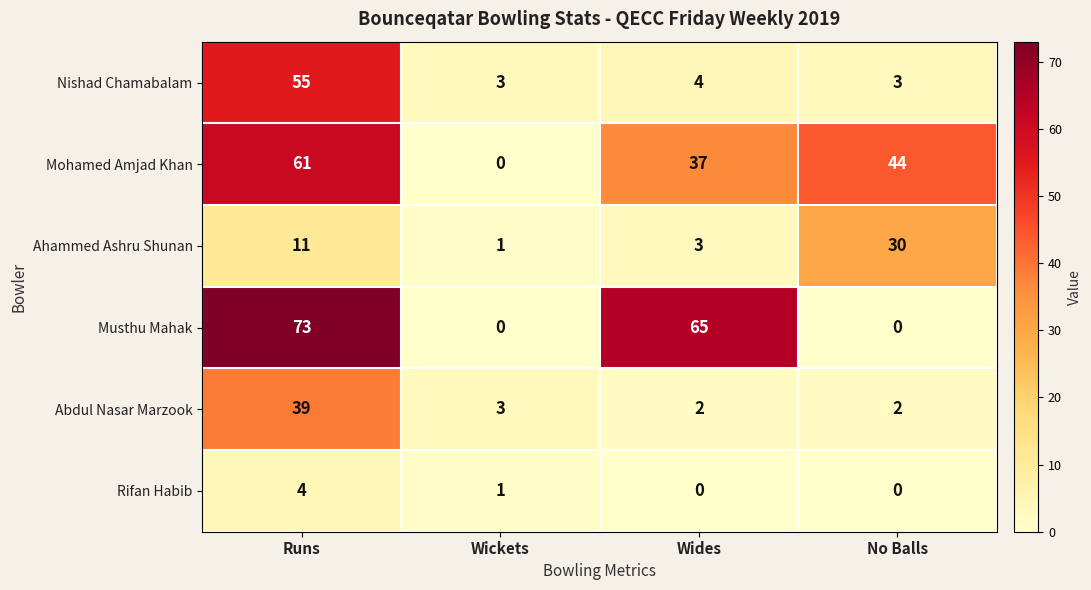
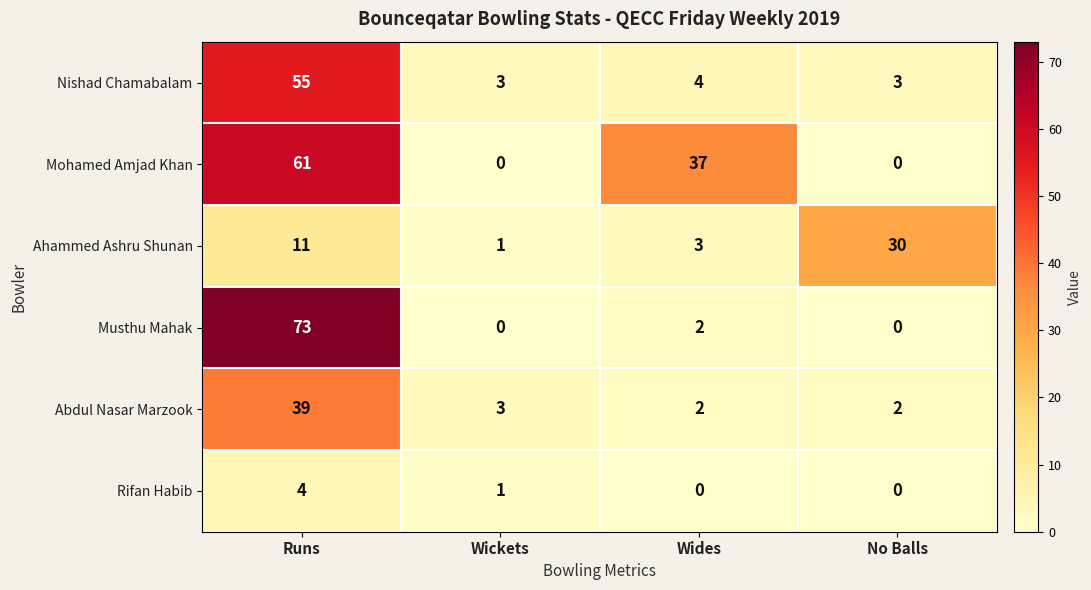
  {
    "Nishad Chamabalam": {
      "Runs": 55,
      "Wickets": 3,
      "Wides": 4,
      "No Balls": 3
    },
    "Mohamed Amjad Khan": {
      "Runs": 61,
      "Wickets": 0,
      "Wides": 37,
-     "No Balls": 44
+     "No Balls": 0
    },
    "Ahammed Ashru Shunan": {
      "Runs": 11,
      "Wickets": 1,
      "Wides": 3,
      "No Balls": 30
    },
    "Musthu Mahak": {
      "Runs": 73,
      "Wickets": 0,
-     "Wides": 65,
+     "Wides": 2,
      "No Balls": 0
    },
    "Abdul Nasar Marzook": {
      "Runs": 39,
      "Wickets": 3,
      "Wides": 2,
      "No Balls": 2
    },
    "Rifan Habib": {
      "Runs": 4,
      "Wickets": 1,
      "Wides": 0,
      "No Balls": 0
    }
  }
